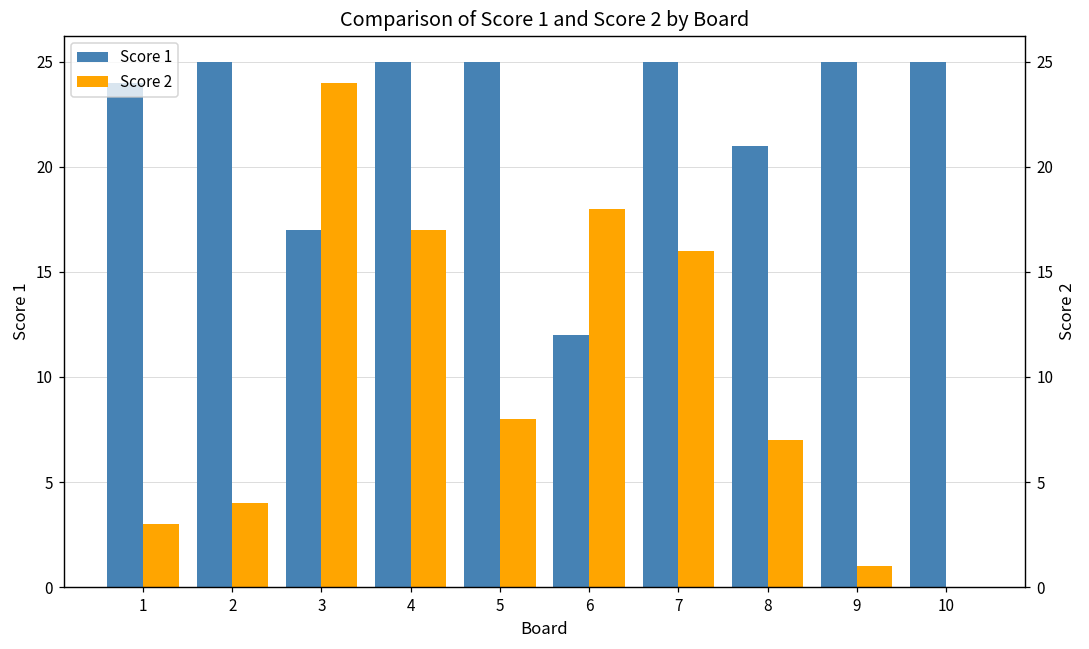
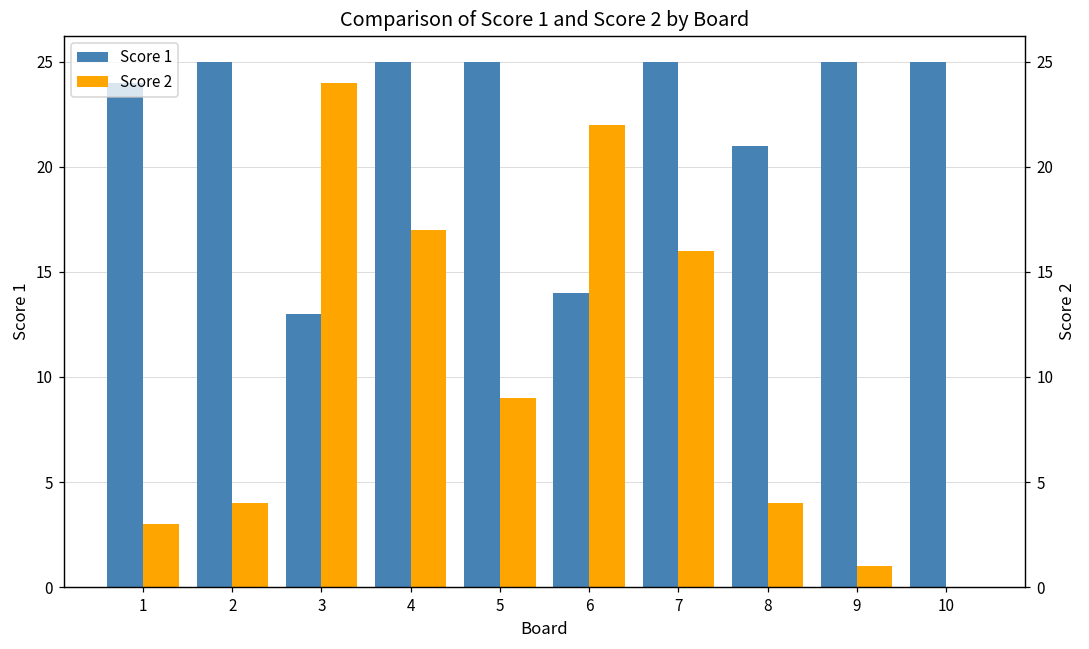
  {
    "Score 1": {
      "2": 25,
-     "3": 17,
+     "3": 13,
      "4": 25,
      "5": 25,
-     "6": 12,
+     "6": 14,
      "7": 25,
      "8": 21,
      "9": 25,
      "10": 25
    },
    "Score 2": {
      "1": 3,
      "2": 4,
      "3": 24,
      "4": 17,
-     "5": 8,
-     "6": 18,
+     "5": 9,
+     "6": 22,
      "7": 16,
-     "8": 7,
+     "8": 4,
      "9": 1,
      "10": 0
    }
  }
